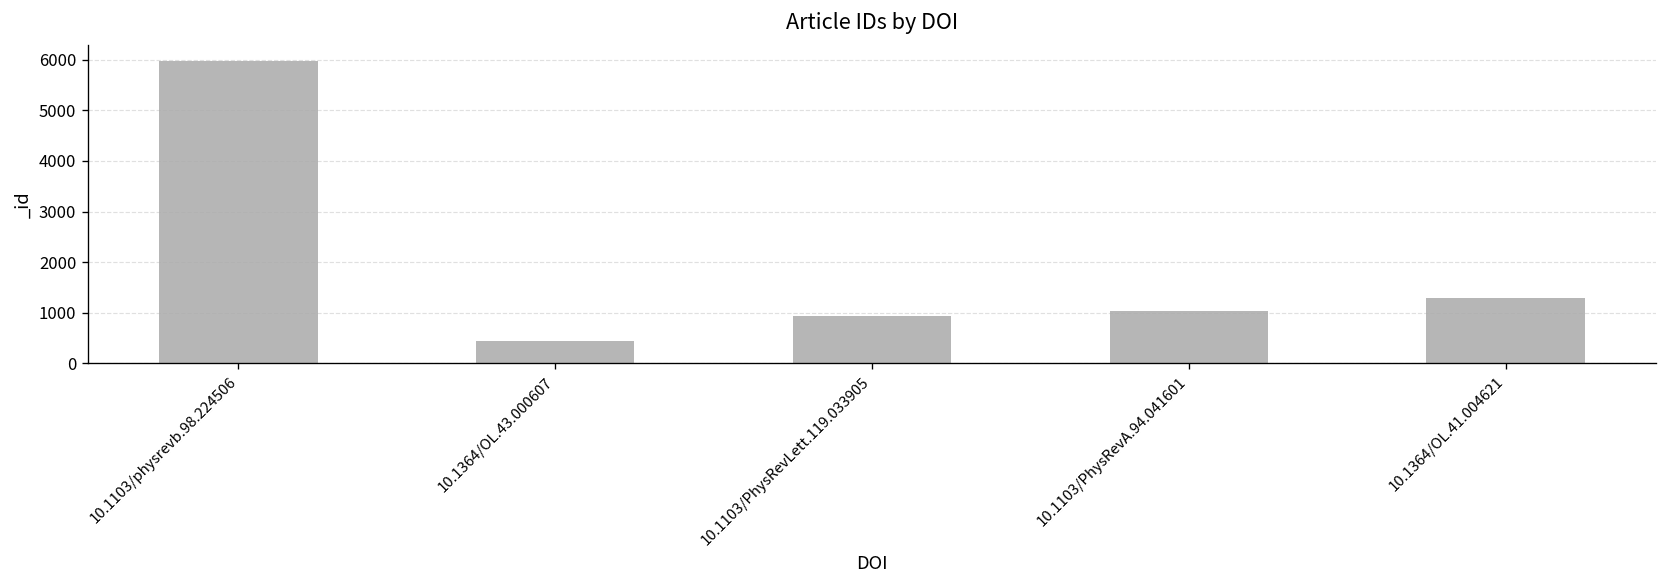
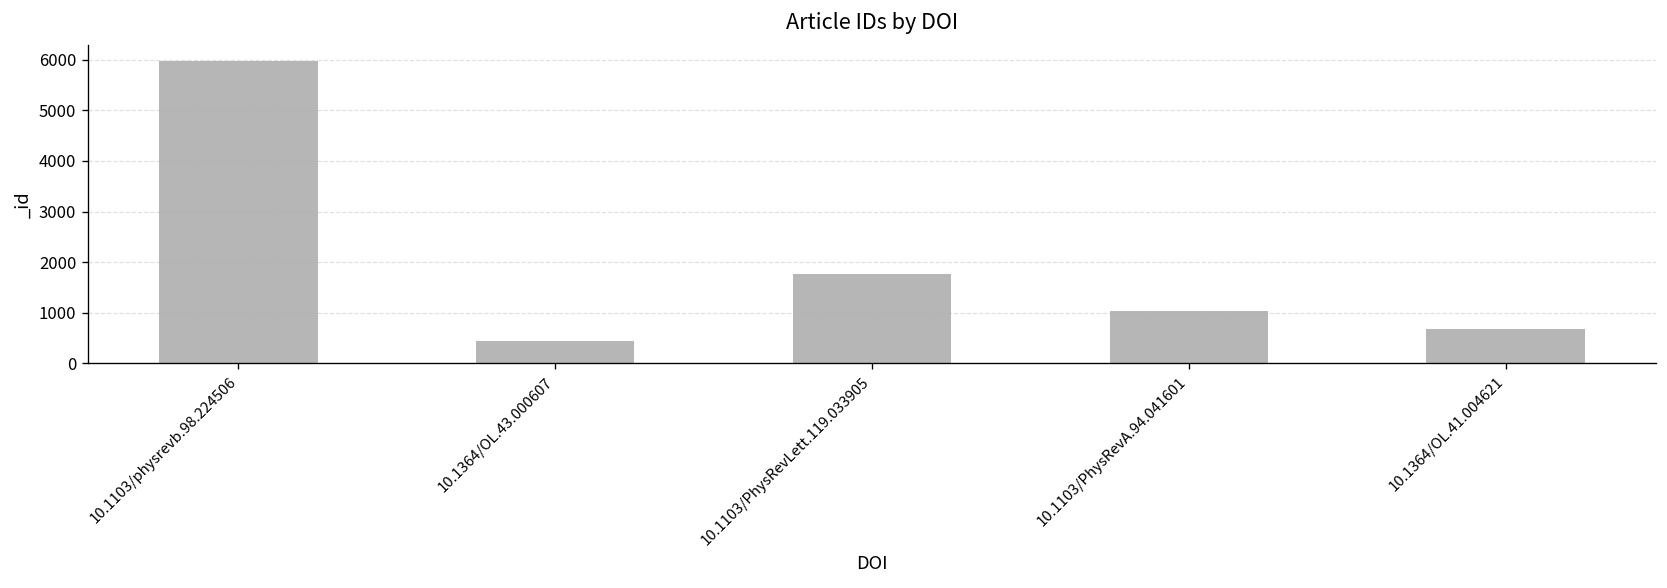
  {
    "10.1103/physrevb.98.224506": 6000,
    "10.1364/OL.43.000607": 400,
-   "10.1103/PhysRevLett.119.033905": 900,
+   "10.1103/PhysRevLett.119.033905": 1800,
    "10.1103/PhysRevA.94.041601": 1000,
-   "10.1364/OL.41.004621": 1300
+   "10.1364/OL.41.004621": 700
  }
